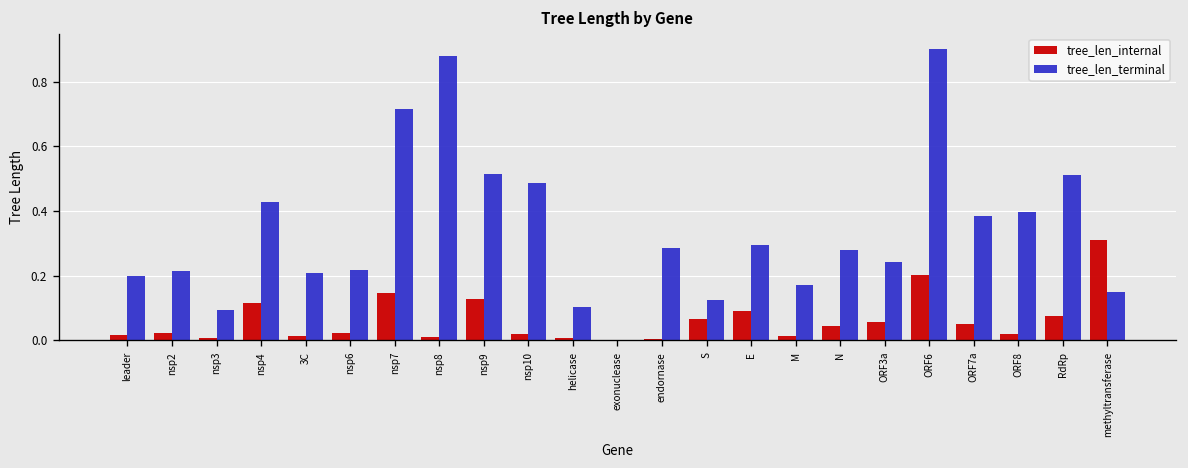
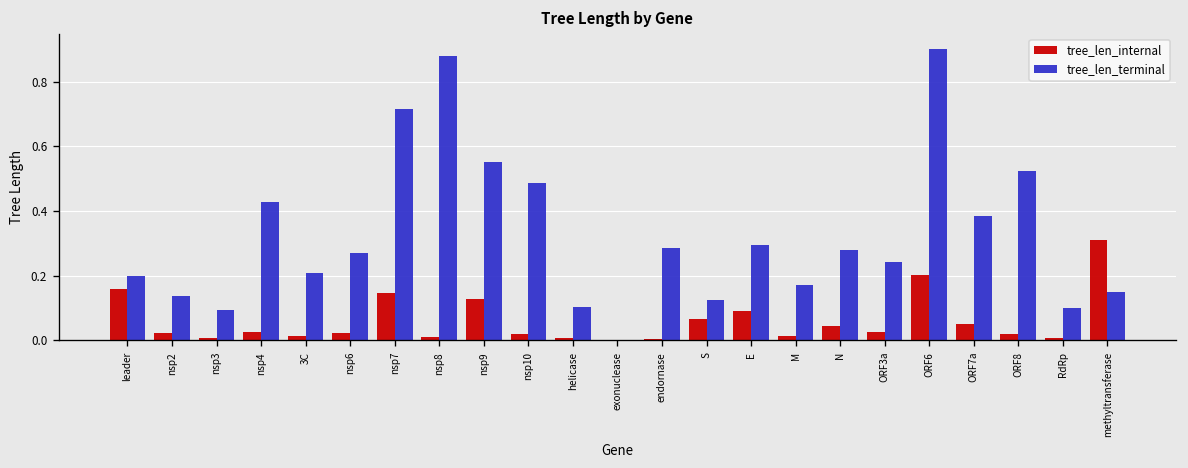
  {
    "tree_len_internal": {
-     "leader": 0.02,
+     "leader": 0.16,
      "nsp2": 0.02,
-     "nsp4": 0.12,
+     "nsp4": 0.03,
      "3C": 0.01,
      "nsp6": 0.02,
      "nsp7": 0.15,
      "nsp8": 0.01,
      "nsp9": 0.13,
      "nsp10": 0.02,
      "exonuclease": 0.00,
      "S": 0.07,
      "E": 0.09,
      "M": 0.01,
      "N": 0.04,
-     "ORF3a": 0.06,
+     "ORF3a": 0.02,
      "ORF6": 0.20,
      "ORF7a": 0.05,
      "ORF8": 0.02,
-     "RdRp": 0.07,
+     "RdRp": 0.01,
      "methyltransferase": 0.31
    },
    "tree_len_terminal": {
      "leader": 0.20,
-     "nsp2": 0.21,
+     "nsp2": 0.14,
      "nsp3": 0.09,
      "nsp4": 0.43,
      "3C": 0.21,
-     "nsp6": 0.22,
+     "nsp6": 0.27,
      "nsp7": 0.72,
      "nsp8": 0.88,
-     "nsp9": 0.51,
+     "nsp9": 0.55,
      "nsp10": 0.49,
      "helicase": 0.10,
      "exonuclease": 0.00,
      "endornase": 0.28,
      "S": 0.13,
      "E": 0.29,
      "M": 0.17,
      "N": 0.28,
      "ORF3a": 0.24,
      "ORF6": 0.90,
      "ORF7a": 0.38,
-     "ORF8": 0.40,
-     "RdRp": 0.51,
+     "ORF8": 0.52,
+     "RdRp": 0.10,
      "methyltransferase": 0.15
    }
  }
